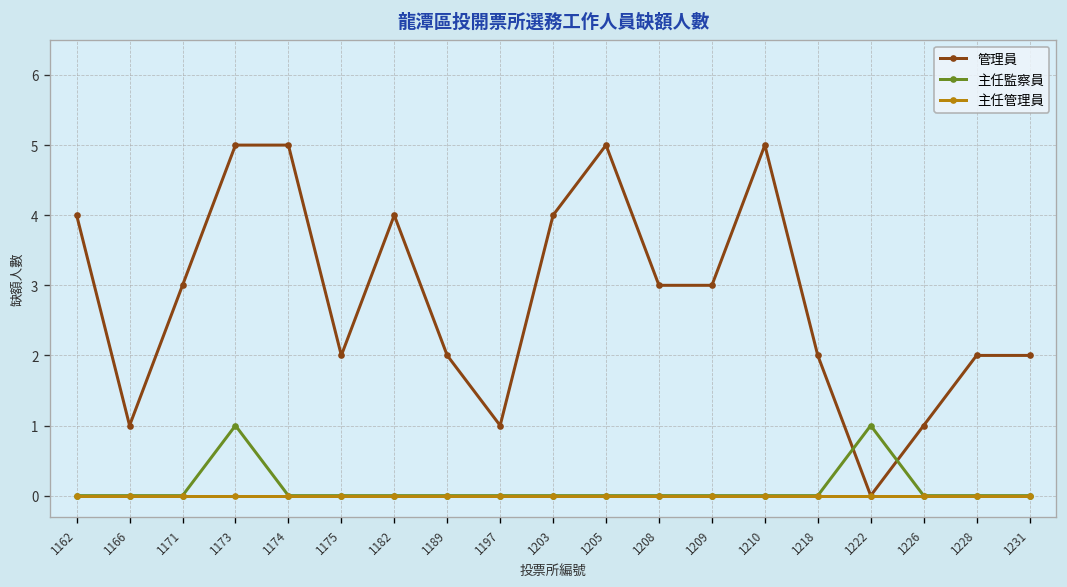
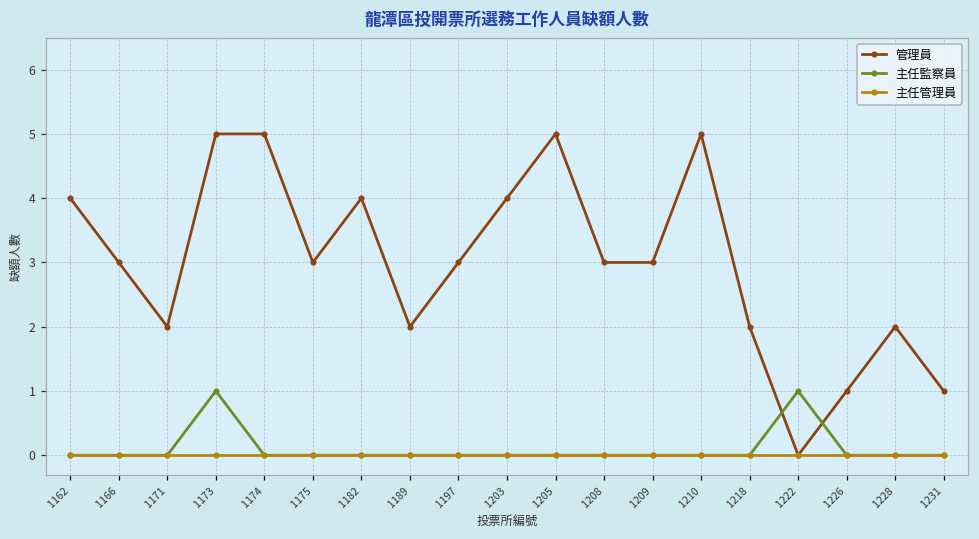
  {
    "管理員": {
      "1162": 4,
-     "1166": 1,
-     "1171": 3,
+     "1166": 3,
+     "1171": 2,
      "1173": 5,
      "1174": 5,
-     "1175": 2,
+     "1175": 3,
      "1182": 4,
      "1189": 2,
-     "1197": 1,
+     "1197": 3,
      "1203": 4,
      "1205": 5,
      "1208": 3,
      "1209": 3,
      "1210": 5,
      "1218": 2,
      "1226": 1,
      "1228": 2,
-     "1231": 2
+     "1231": 1
    },
    "主任監察員": {
      "1173": 1,
      "1222": 1
    },
    "主任管理員": {
      "1173": 0
    }
  }
